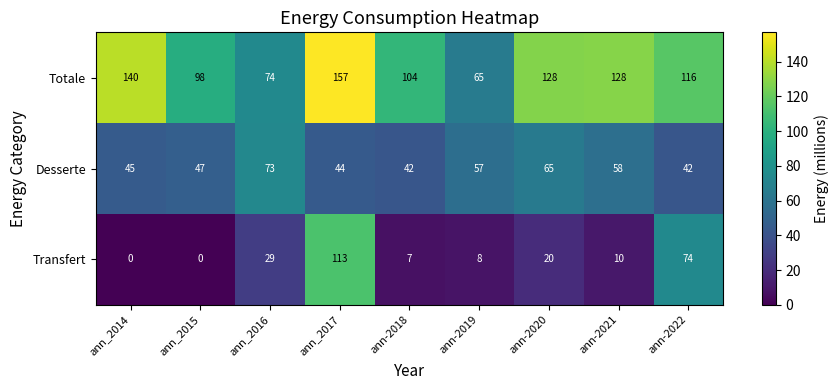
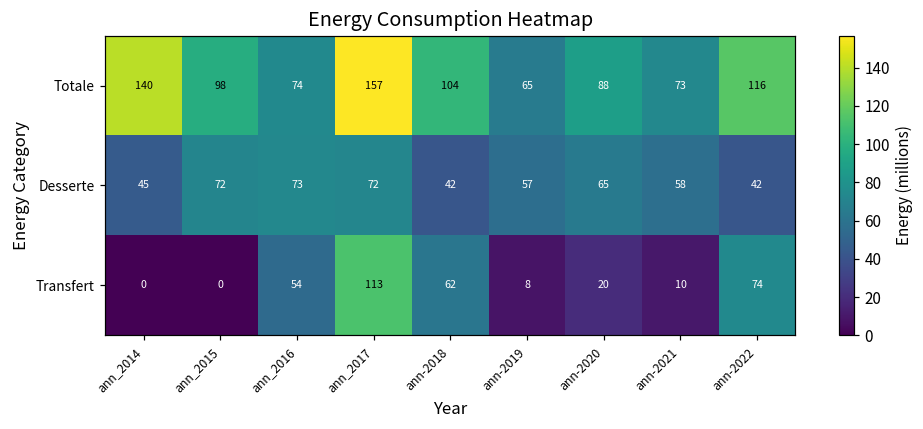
  {
    "Totale": {
      "ann_2014": 140,
      "ann_2015": 98,
      "ann_2016": 74,
      "ann_2017": 157,
      "ann-2018": 104,
      "ann-2019": 65,
-     "ann-2020": 128,
-     "ann-2021": 128,
+     "ann-2020": 88,
+     "ann-2021": 73,
      "ann-2022": 116
    },
    "Desserte": {
      "ann_2014": 45,
-     "ann_2015": 47,
+     "ann_2015": 72,
      "ann_2016": 73,
-     "ann_2017": 44,
+     "ann_2017": 72,
      "ann-2018": 42,
      "ann-2019": 57,
      "ann-2020": 65,
      "ann-2021": 58,
      "ann-2022": 42
    },
    "Transfert": {
      "ann_2014": 0,
      "ann_2015": 0,
-     "ann_2016": 29,
+     "ann_2016": 54,
      "ann_2017": 113,
-     "ann-2018": 7,
+     "ann-2018": 62,
      "ann-2019": 8,
      "ann-2020": 20,
      "ann-2021": 10,
      "ann-2022": 74
    }
  }
